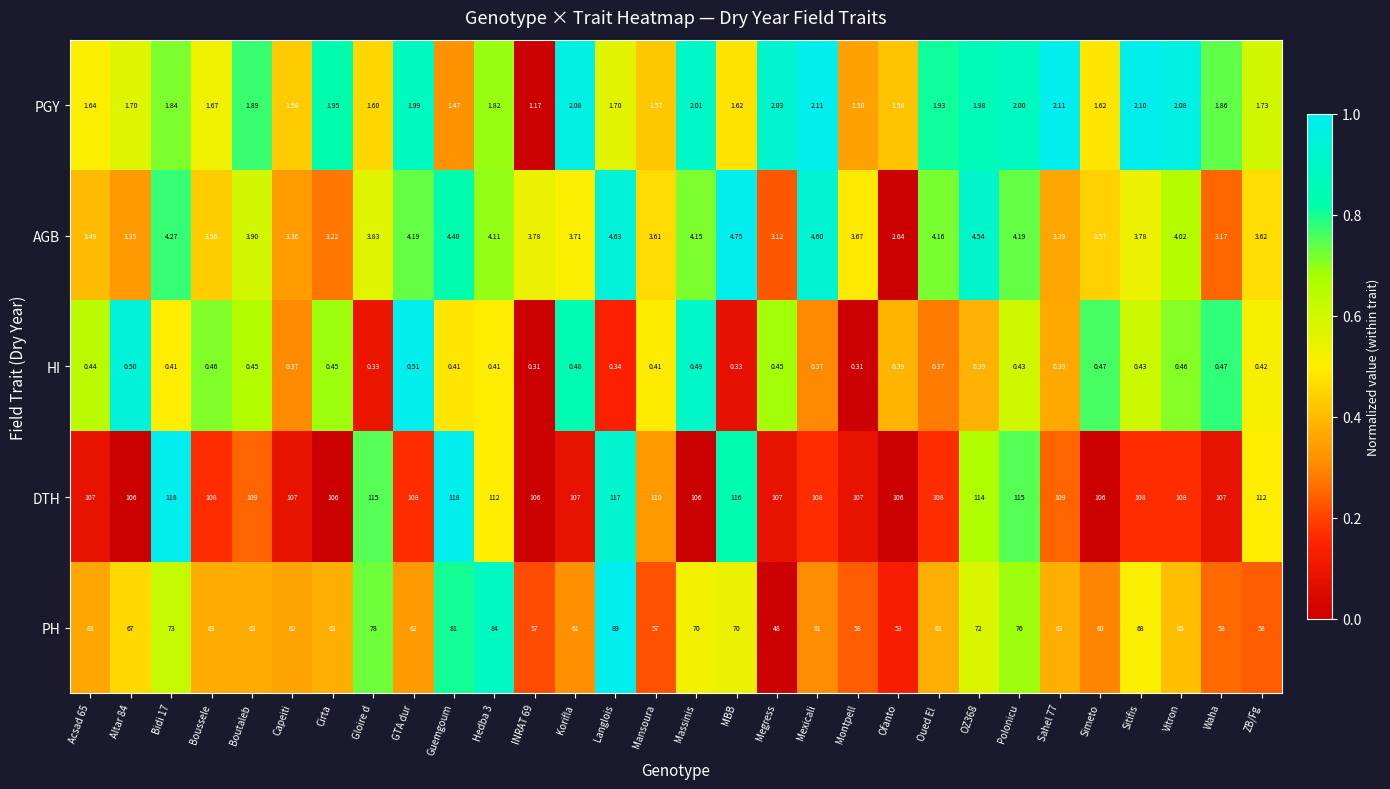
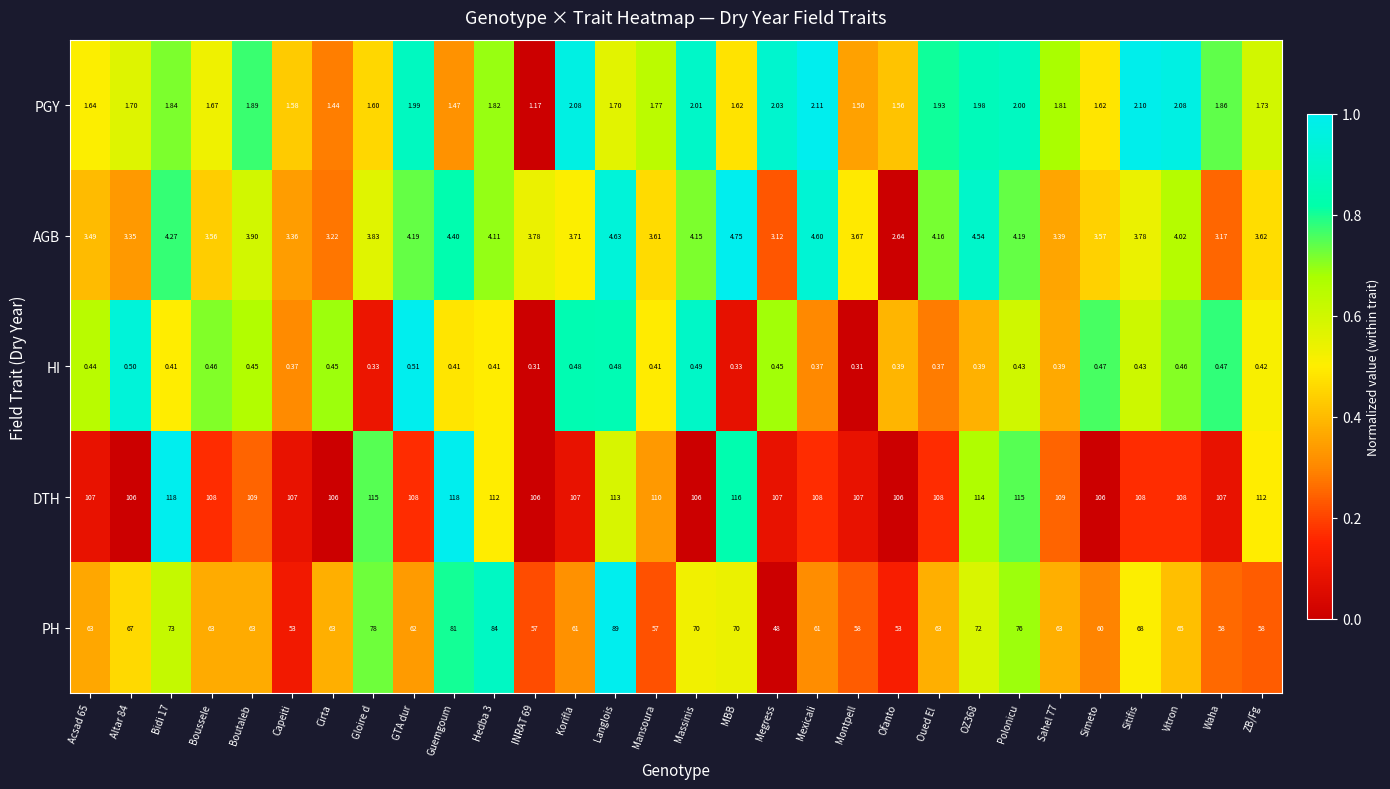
  {
    "PGY": {
      "Acsad 65": 1.64,
      "Altar 84": 1.70,
      "Bidi 17": 1.84,
      "Boussele": 1.67,
      "Boutaleb": 1.89,
      "Capeiti": 1.58,
-     "Cirta": 1.95,
+     "Cirta": 1.44,
      "Gloire d": 1.60,
      "GTA dur": 1.99,
      "Guemgoum": 1.47,
      "Hedba 3": 1.82,
      "INRAT 69": 1.17,
      "Korifla": 2.08,
      "Langlois": 1.70,
-     "Mansoura": 1.57,
+     "Mansoura": 1.77,
      "Massinis": 2.01,
      "MBB": 1.62,
      "Megress": 2.03,
      "Mexicali": 2.11,
      "Montpell": 1.50,
      "Ofanto": 1.56,
      "Oued El": 1.93,
      "OZ368": 1.98,
      "Polonicu": 2.00,
-     "Sahel 77": 2.11,
+     "Sahel 77": 1.81,
      "Simeto": 1.62,
      "Sitifis": 2.10,
      "Vitron": 2.08,
      "Waha": 1.86,
      "ZB/Fg": 1.73
    },
    "AGB": {
      "Acsad 65": 3.49,
      "Altar 84": 3.35,
      "Bidi 17": 4.27,
      "Boussele": 3.56,
      "Boutaleb": 3.90,
      "Capeiti": 3.36,
      "Cirta": 3.22,
      "Gloire d": 3.83,
      "GTA dur": 4.19,
      "Guemgoum": 4.40,
      "Hedba 3": 4.11,
      "INRAT 69": 3.78,
      "Korifla": 3.71,
      "Langlois": 4.63,
      "Mansoura": 3.61,
      "Massinis": 4.15,
      "MBB": 4.75,
      "Megress": 3.12,
      "Mexicali": 4.60,
      "Montpell": 3.67,
      "Ofanto": 2.64,
      "Oued El": 4.16,
      "OZ368": 4.54,
      "Polonicu": 4.19,
      "Sahel 77": 3.39,
      "Simeto": 3.57,
      "Sitifis": 3.78,
      "Vitron": 4.02,
      "Waha": 3.17,
      "ZB/Fg": 3.62
    },
    "HI": {
      "Acsad 65": 0.44,
      "Altar 84": 0.50,
      "Bidi 17": 0.41,
      "Boussele": 0.46,
      "Boutaleb": 0.45,
      "Capeiti": 0.37,
      "Cirta": 0.45,
      "Gloire d": 0.33,
      "GTA dur": 0.51,
      "Guemgoum": 0.41,
      "Hedba 3": 0.41,
      "INRAT 69": 0.31,
      "Korifla": 0.48,
-     "Langlois": 0.34,
+     "Langlois": 0.48,
      "Mansoura": 0.41,
      "Massinis": 0.49,
      "MBB": 0.33,
      "Megress": 0.45,
      "Mexicali": 0.37,
      "Montpell": 0.31,
      "Ofanto": 0.39,
      "Oued El": 0.37,
      "OZ368": 0.39,
      "Polonicu": 0.43,
      "Sahel 77": 0.39,
      "Simeto": 0.47,
      "Sitifis": 0.43,
      "Vitron": 0.46,
      "Waha": 0.47,
      "ZB/Fg": 0.42
    },
    "DTH": {
      "Acsad 65": 107,
      "Altar 84": 106,
      "Bidi 17": 118,
      "Boussele": 108,
      "Boutaleb": 109,
      "Capeiti": 107,
      "Cirta": 106,
      "Gloire d": 115,
      "GTA dur": 108,
      "Guemgoum": 118,
      "Hedba 3": 112,
      "INRAT 69": 106,
      "Korifla": 107,
-     "Langlois": 117,
+     "Langlois": 113,
      "Mansoura": 110,
      "Massinis": 106,
      "MBB": 116,
      "Megress": 107,
      "Mexicali": 108,
      "Montpell": 107,
      "Ofanto": 106,
      "Oued El": 108,
      "OZ368": 114,
      "Polonicu": 115,
      "Sahel 77": 109,
      "Simeto": 106,
      "Sitifis": 108,
      "Vitron": 108,
      "Waha": 107,
      "ZB/Fg": 112
    },
    "PH": {
      "Acsad 65": 63,
      "Altar 84": 67,
      "Bidi 17": 73,
      "Boussele": 63,
      "Boutaleb": 63,
-     "Capeiti": 62,
+     "Capeiti": 53,
      "Cirta": 63,
      "Gloire d": 78,
      "GTA dur": 62,
      "Guemgoum": 81,
      "Hedba 3": 84,
      "INRAT 69": 57,
      "Korifla": 61,
      "Langlois": 89,
      "Mansoura": 57,
      "Massinis": 70,
      "MBB": 70,
      "Megress": 48,
      "Mexicali": 61,
      "Montpell": 58,
      "Ofanto": 53,
      "Oued El": 63,
      "OZ368": 72,
      "Polonicu": 76,
      "Sahel 77": 63,
      "Simeto": 60,
      "Sitifis": 68,
      "Vitron": 65,
      "Waha": 58,
      "ZB/Fg": 58
    }
  }
